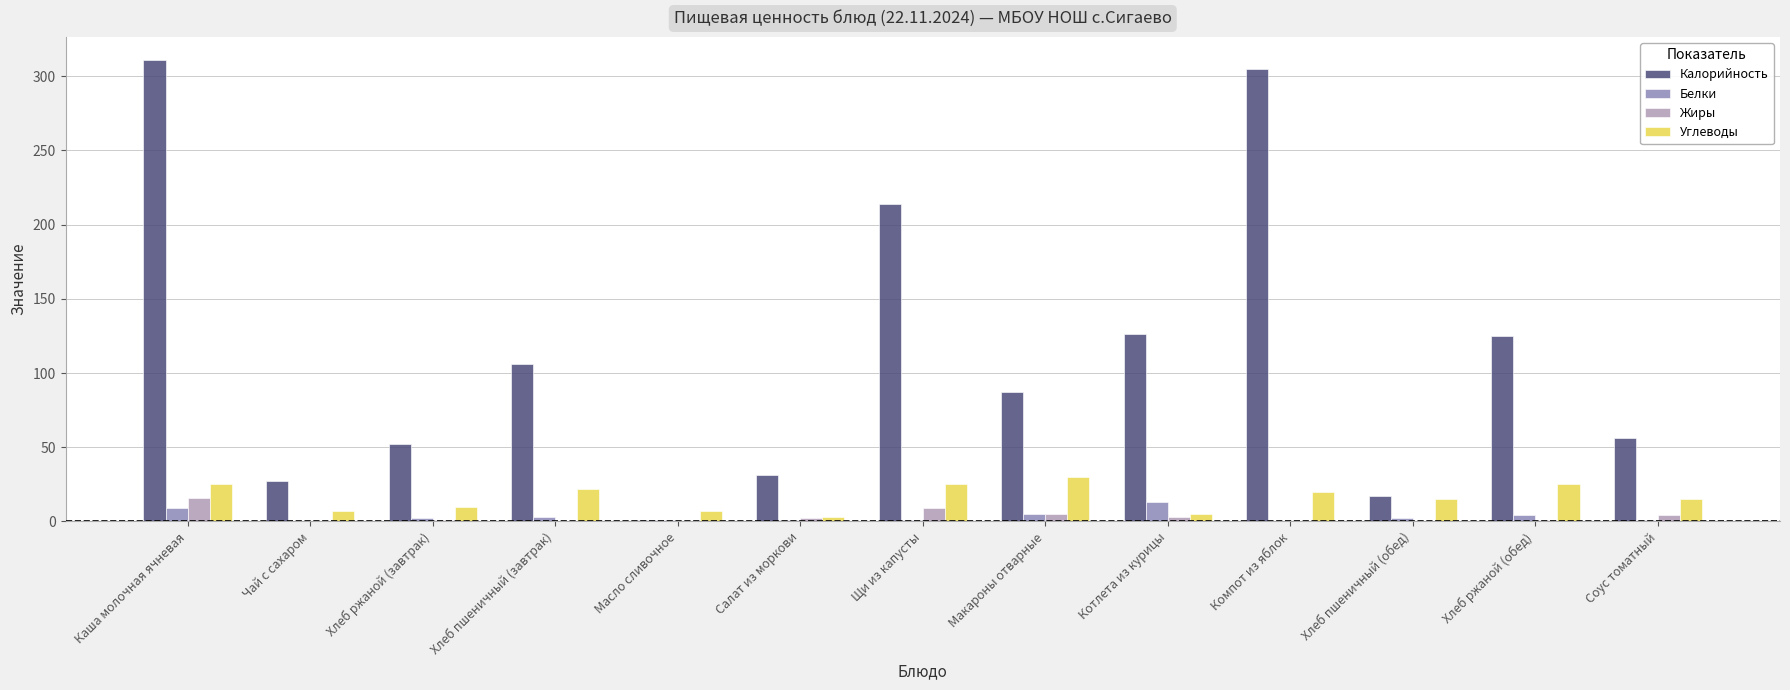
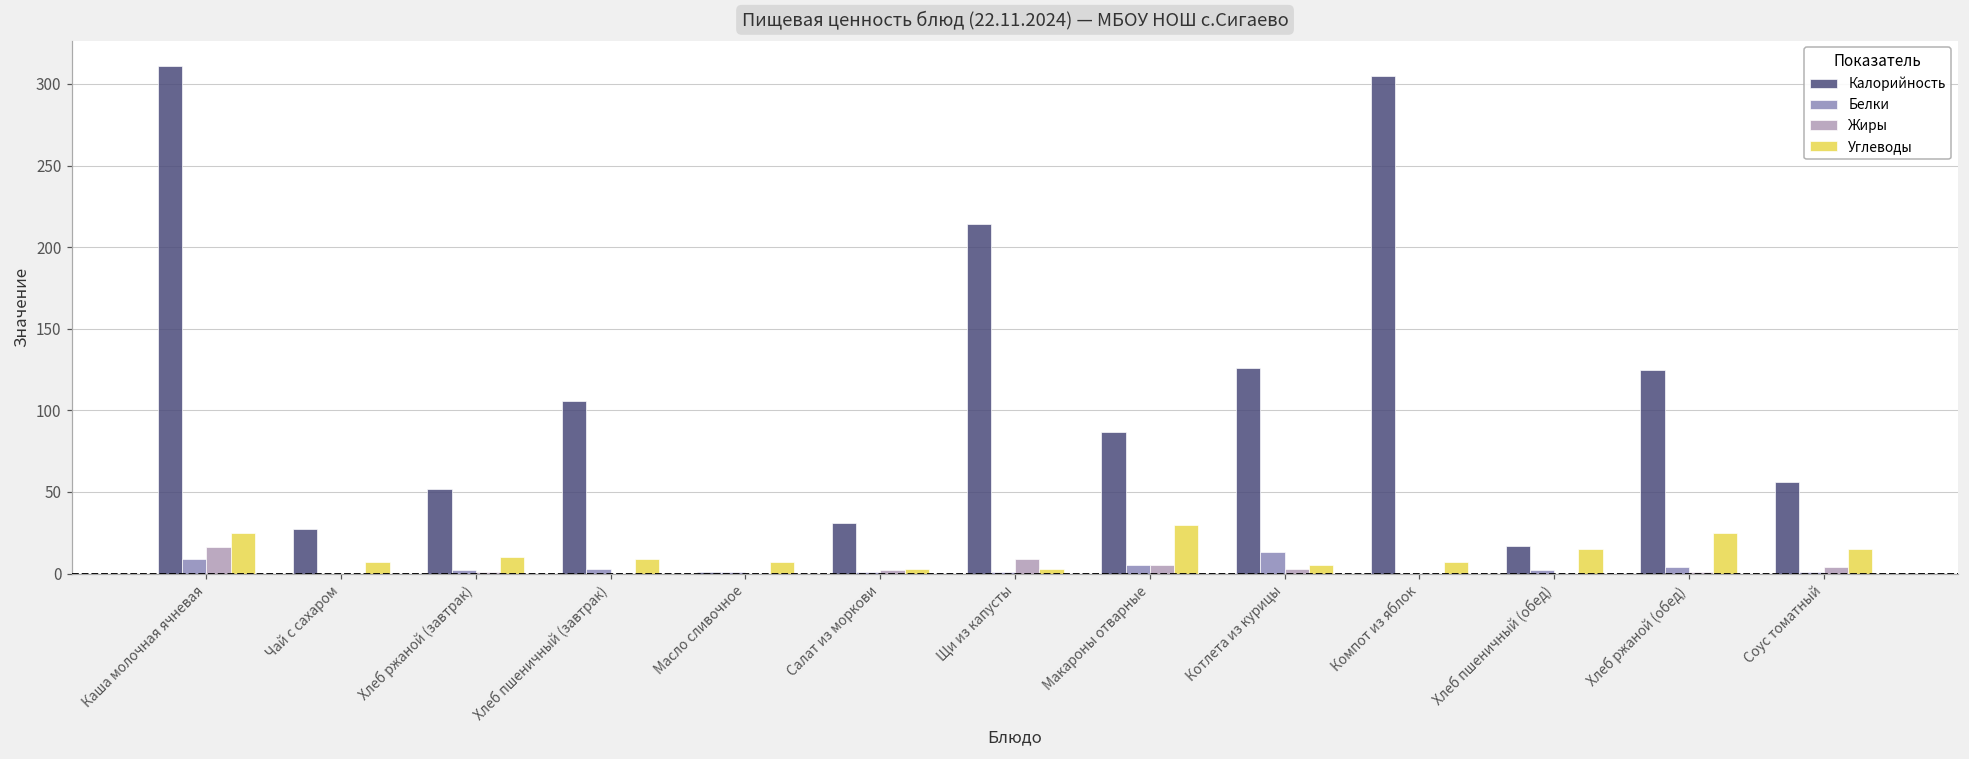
  {
    "Калорийность": {
      "Каша молочная ячневая": 311,
      "Чай с сахаром": 27,
      "Хлеб ржаной (завтрак)": 52,
      "Хлеб пшеничный (завтрак)": 106,
      "Салат из моркови": 31,
      "Щи из капусты": 214,
      "Макароны отварные": 87,
      "Котлета из курицы": 126,
      "Компот из яблок": 305,
      "Хлеб пшеничный (обед)": 17,
      "Хлеб ржаной (обед)": 125,
      "Соус томатный": 56
    },
    "Углеводы": {
      "Каша молочная ячневая": 25,
      "Чай с сахаром": 7,
      "Хлеб ржаной (завтрак)": 10,
-     "Хлеб пшеничный (завтрак)": 22,
+     "Хлеб пшеничный (завтрак)": 9,
      "Масло сливочное": 7,
      "Салат из моркови": 3,
-     "Щи из капусты": 25,
+     "Щи из капусты": 3,
      "Макароны отварные": 30,
      "Котлета из курицы": 5,
-     "Компот из яблок": 20,
+     "Компот из яблок": 7,
      "Хлеб пшеничный (обед)": 15,
      "Хлеб ржаной (обед)": 25,
      "Соус томатный": 15
    }
  }
